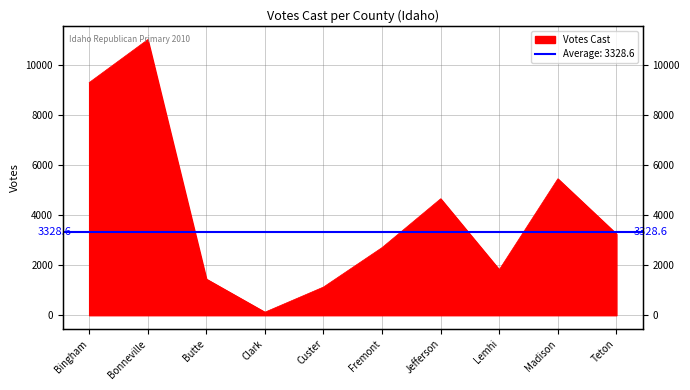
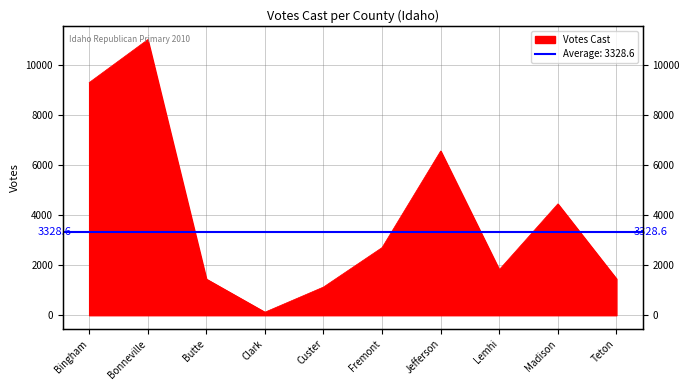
  {
    "Bingham": 9300,
    "Butte": 1400,
    "Clark": 100,
    "Custer": 1100,
    "Fremont": 2700,
-   "Jefferson": 4700,
+   "Jefferson": 6600,
    "Lemhi": 1800,
-   "Madison": 5500,
-   "Teton": 3200
+   "Madison": 4500,
+   "Teton": 1500
  }
